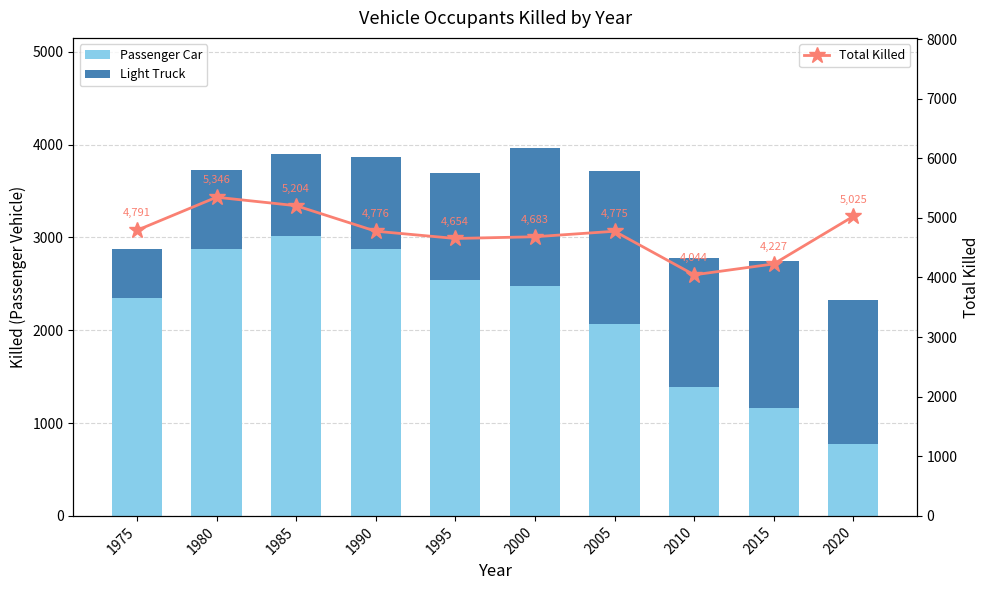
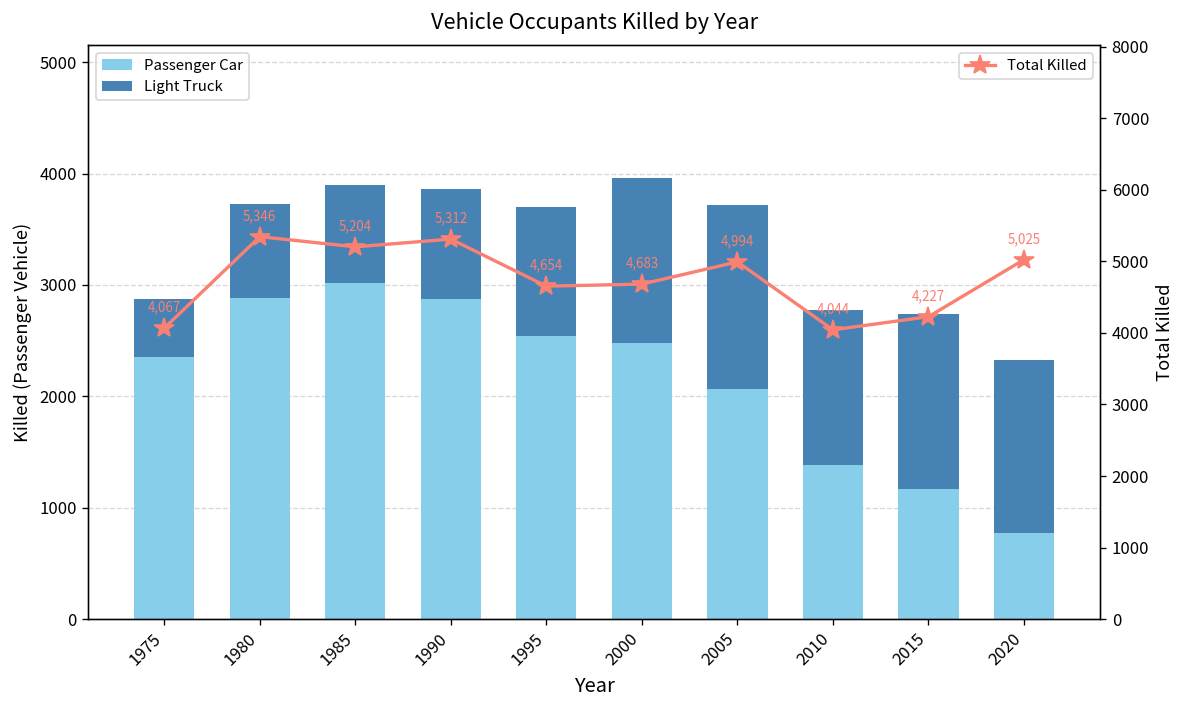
  {
    "Total Killed": {
-     "1975": "4,791",
+     "1975": "4,067",
      "1980": "5,346",
      "1985": "5,204",
-     "1990": "4,776",
+     "1990": "5,312",
      "1995": "4,654",
      "2000": "4,683",
-     "2005": "4,775",
+     "2005": "4,994",
      "2010": "4,044",
      "2015": "4,227",
      "2020": "5,025"
    }
  }
